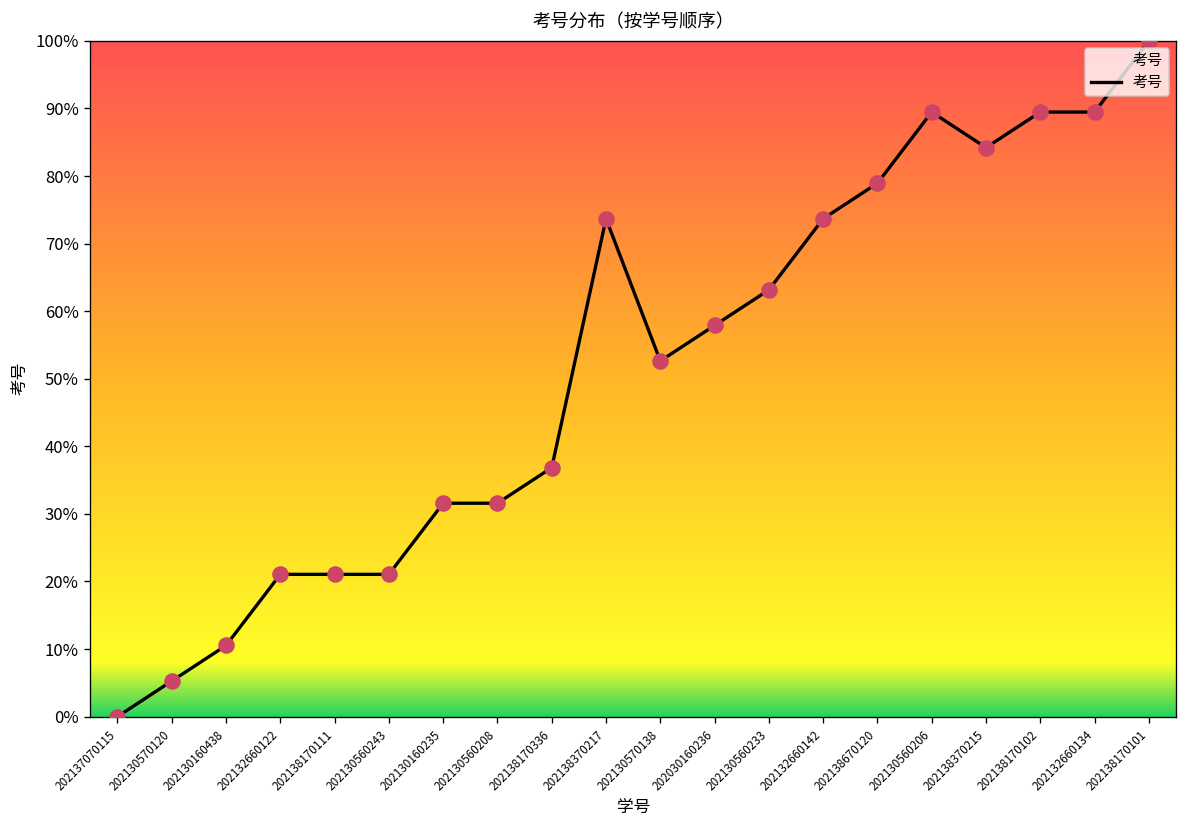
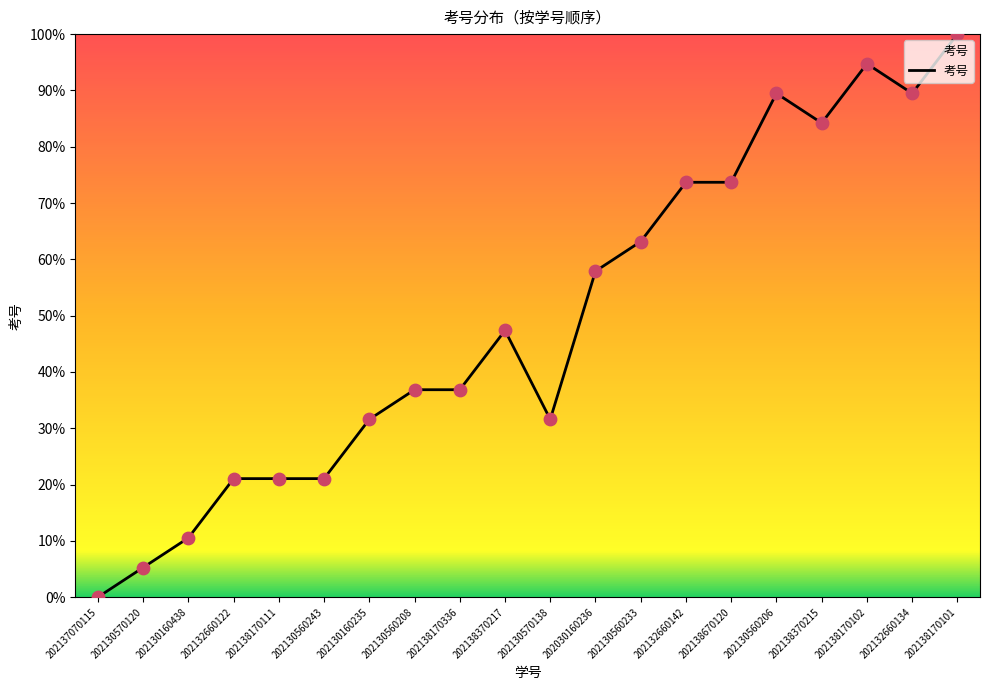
  {
    "202137070115": "0%",
    "202130570120": "5%",
    "202130160438": "11%",
    "202132660122": "21%",
    "202138170111": "21%",
    "202130560243": "21%",
    "202130160235": "32%",
-   "202130560208": "32%",
+   "202130560208": "37%",
    "202138170336": "37%",
-   "202138370217": "74%",
-   "202130570138": "53%",
+   "202138370217": "47%",
+   "202130570138": "32%",
    "202030160236": "58%",
    "202130560233": "63%",
    "202132660142": "74%",
-   "202138670120": "79%",
+   "202138670120": "74%",
    "202130560206": "89%",
    "202138370215": "84%",
-   "202138170102": "89%",
+   "202138170102": "95%",
    "202132660134": "89%",
    "202138170101": "100%"
  }
